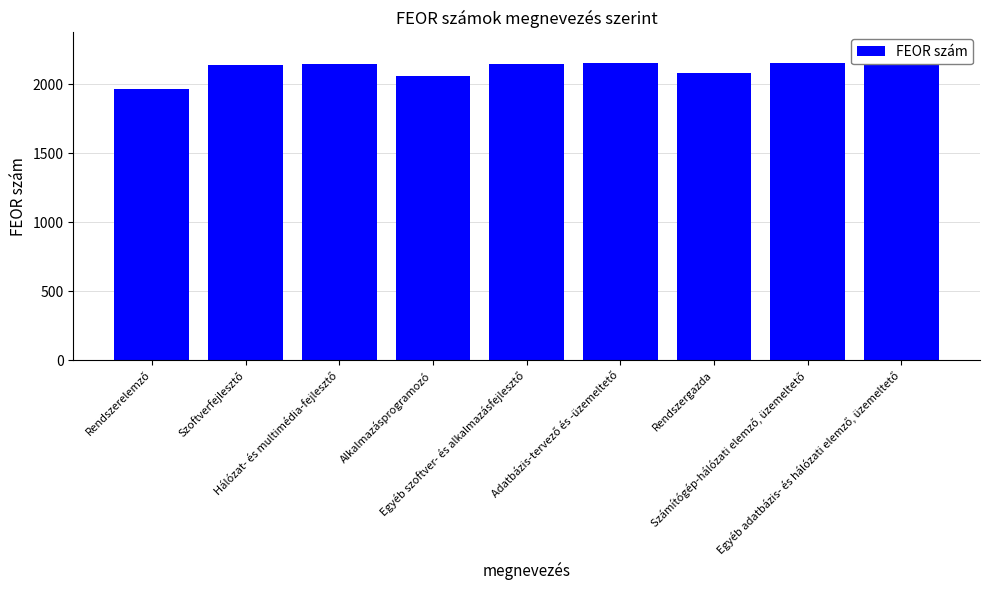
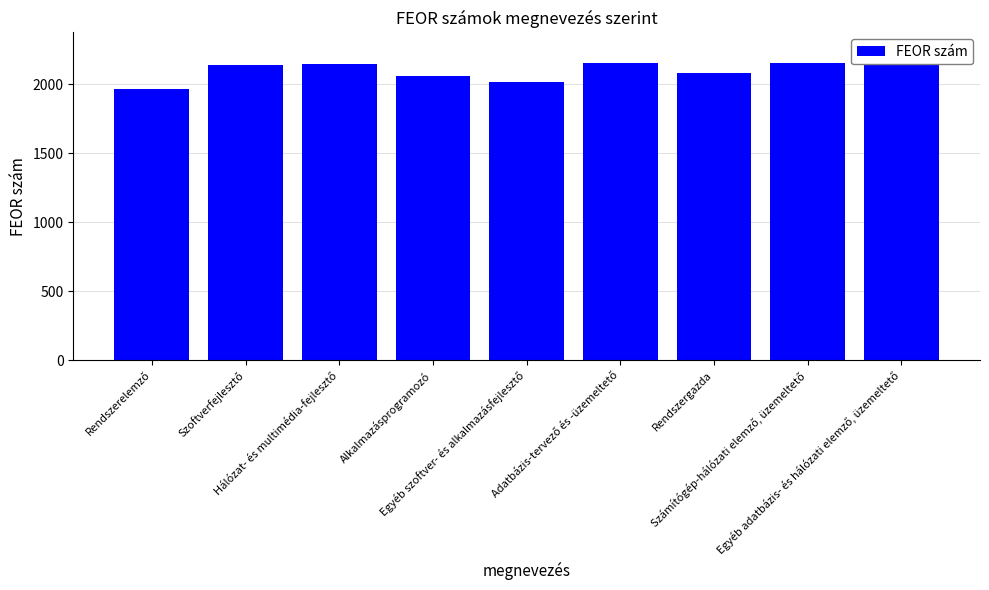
  {
    "Rendszerelemző": 1970,
    "Szoftverfejlesztő": 2140,
    "Hálózat- és multimédia-fejlesztő": 2140,
    "Alkalmazásprogramozó": 2060,
-   "Egyéb szoftver- és alkalmazásfejlesztő": 2150,
+   "Egyéb szoftver- és alkalmazásfejlesztő": 2020,
    "Adatbázis-tervező és -üzemeltető": 2150,
    "Rendszergazda": 2080,
    "Számítógép-hálózati elemző, üzemeltető": 2150
  }
